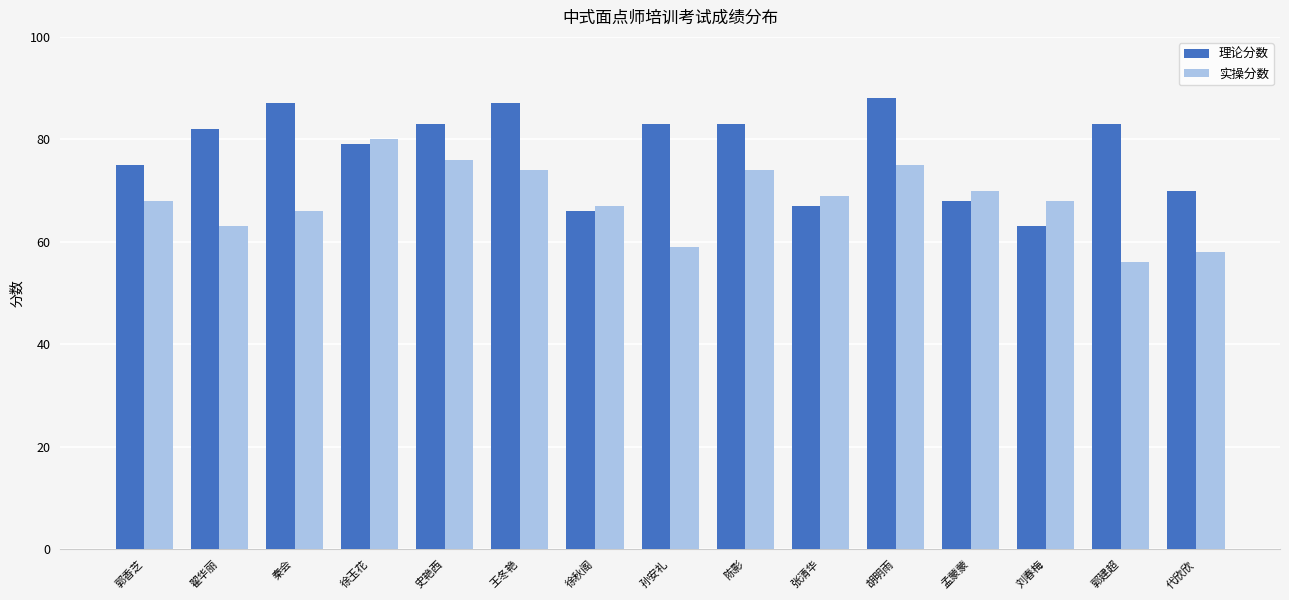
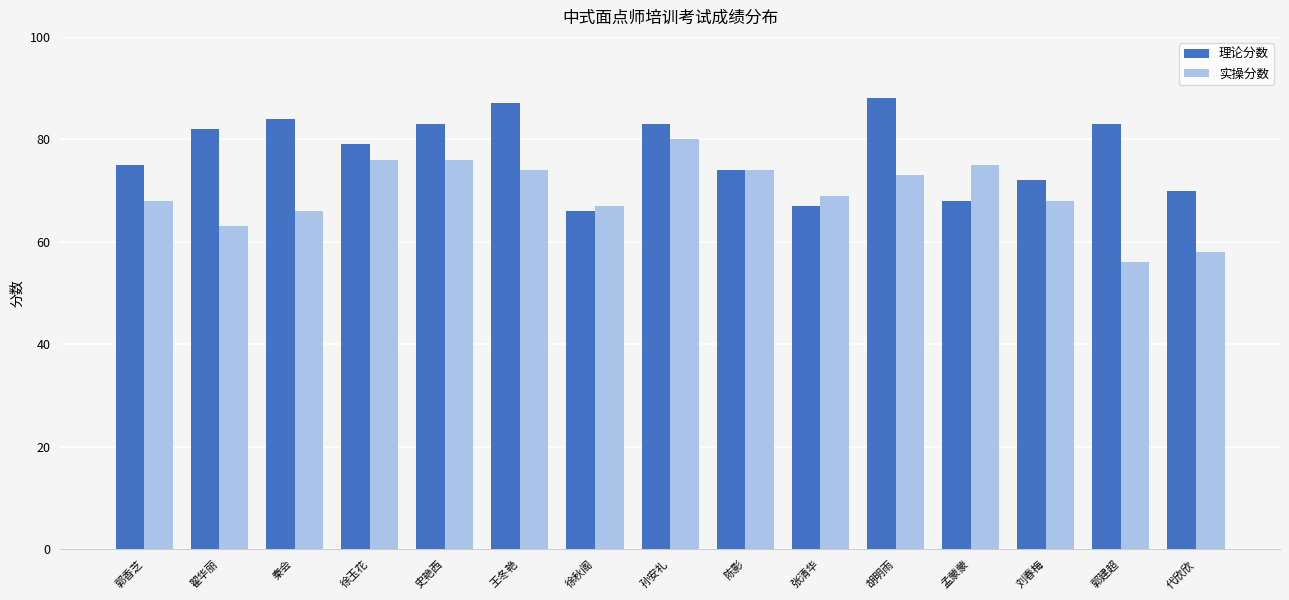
  {
    "理论分数": {
      "郭香芝": 75,
      "翟华丽": 82,
-     "秦会": 87,
+     "秦会": 84,
      "徐玉花": 79,
      "史艳西": 83,
      "王冬艳": 87,
      "徐秋阁": 66,
      "孙安礼": 83,
-     "陈影": 83,
+     "陈影": 74,
      "张清华": 67,
      "胡明雨": 88,
      "孟蒙蒙": 68,
-     "刘春梅": 63,
+     "刘春梅": 72,
      "郭建超": 83,
      "代欣欣": 70
    },
    "实操分数": {
      "郭香芝": 68,
      "翟华丽": 63,
      "秦会": 66,
-     "徐玉花": 80,
+     "徐玉花": 76,
      "史艳西": 76,
      "王冬艳": 74,
      "徐秋阁": 67,
-     "孙安礼": 59,
+     "孙安礼": 80,
      "陈影": 74,
      "张清华": 69,
-     "胡明雨": 75,
-     "孟蒙蒙": 70,
+     "胡明雨": 73,
+     "孟蒙蒙": 75,
      "刘春梅": 68,
      "郭建超": 56,
      "代欣欣": 58
    }
  }
